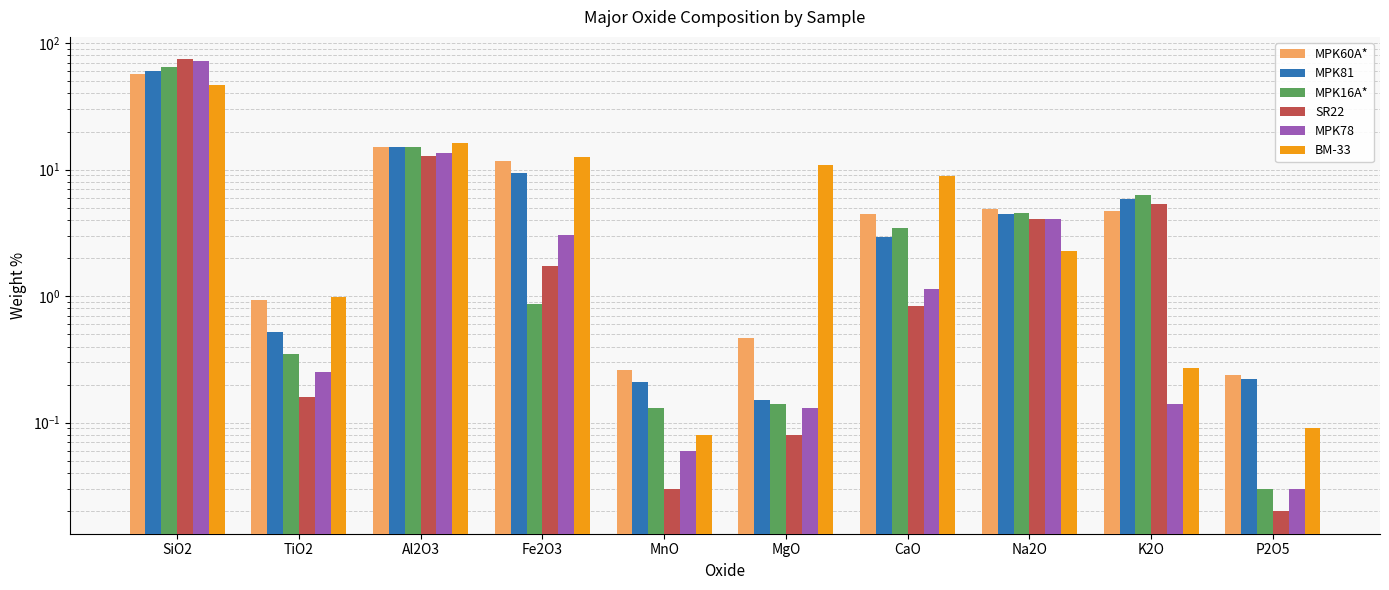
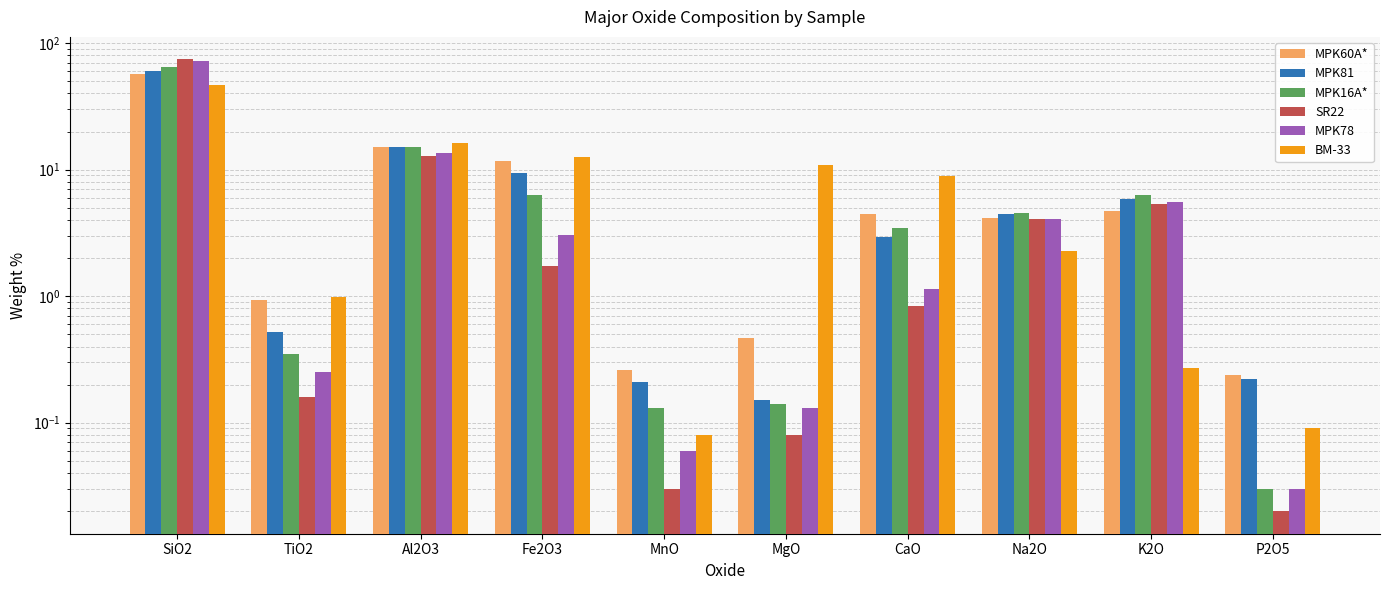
  {
    "MPK60A*": {
      "SiO2": 60,
      "TiO2": 0.9,
      "Al2O3": 15,
      "Fe2O3": 12,
      "MnO": 0.26,
      "MgO": 0.47,
      "CaO": 4.5,
-     "Na2O": 4.9,
+     "Na2O": 4.1,
      "K2O": 4.7,
      "P2O5": 0.24
    },
    "MPK81": {
      "SiO2": 60,
      "TiO2": 0.52,
      "Al2O3": 15,
      "Fe2O3": 9,
      "MnO": 0.21,
      "MgO": 0.15,
      "CaO": 2.9,
      "Na2O": 4.5,
      "K2O": 6,
      "P2O5": 0.22
    },
    "MPK16A*": {
      "SiO2": 60,
      "TiO2": 0.35,
      "Al2O3": 15,
-     "Fe2O3": 0.9,
+     "Fe2O3": 6,
      "MnO": 0.13,
      "MgO": 0.14,
      "CaO": 3.5,
      "Na2O": 4.6,
      "K2O": 6,
      "P2O5": 0.030
    },
    "SR22": {
      "SiO2": 70,
      "TiO2": 0.16,
      "Al2O3": 13,
      "Fe2O3": 1.7,
      "MnO": 0.03,
      "MgO": 0.08,
      "CaO": 0.8,
      "Na2O": 4.1,
      "K2O": 5.4,
      "P2O5": 0.02
    },
    "MPK78": {
      "SiO2": 70,
      "TiO2": 0.25,
      "Al2O3": 14,
      "Fe2O3": 3.1,
      "MnO": 0.06,
      "MgO": 0.13,
      "CaO": 1.2,
      "Na2O": 4.0,
-     "K2O": 0.14,
+     "K2O": 6,
      "P2O5": 0.03
    },
    "BM-33": {
      "SiO2": 47,
      "TiO2": 1.0,
      "Al2O3": 16,
      "Fe2O3": 13,
      "MnO": 0.08,
      "MgO": 11,
      "CaO": 9,
      "Na2O": 2.3,
      "K2O": 0.27,
      "P2O5": 0.09
    }
  }
